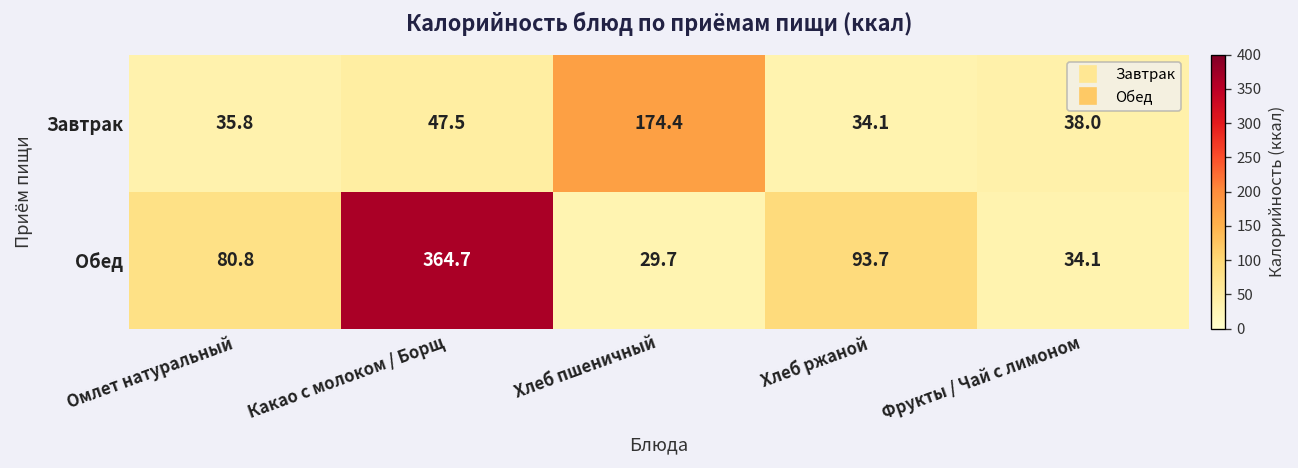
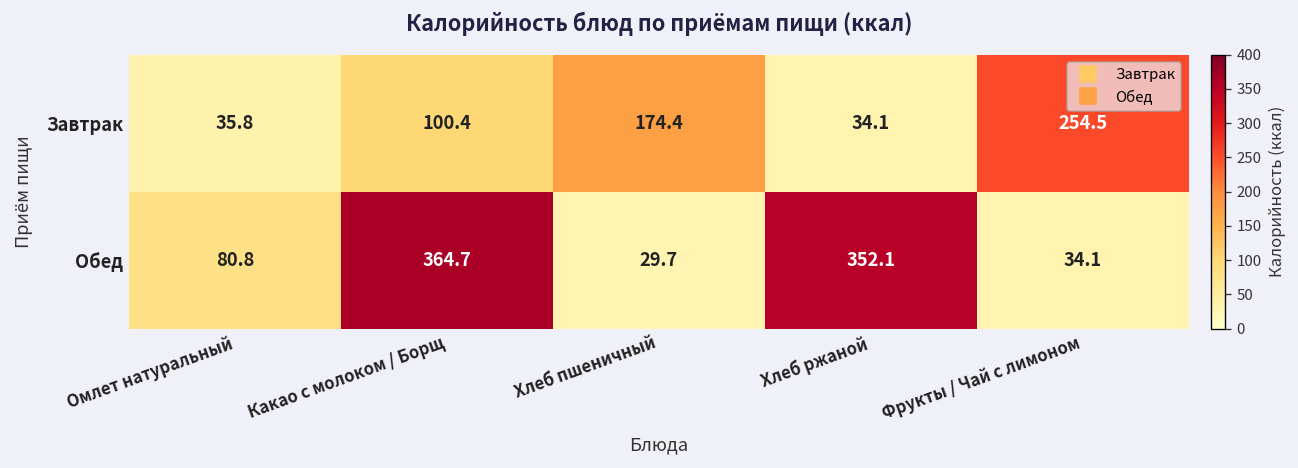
  {
    "Завтрак": {
      "Омлет натуральный": 35.8,
-     "Какао с молоком / Борщ": 47.5,
+     "Какао с молоком / Борщ": 100.4,
      "Хлеб пшеничный": 174.4,
      "Хлеб ржаной": 34.1,
-     "Фрукты / Чай с лимоном": 38.0
+     "Фрукты / Чай с лимоном": 254.5
    },
    "Обед": {
      "Омлет натуральный": 80.8,
      "Какао с молоком / Борщ": 364.7,
      "Хлеб пшеничный": 29.7,
-     "Хлеб ржаной": 93.7,
+     "Хлеб ржаной": 352.1,
      "Фрукты / Чай с лимоном": 34.1
    }
  }
